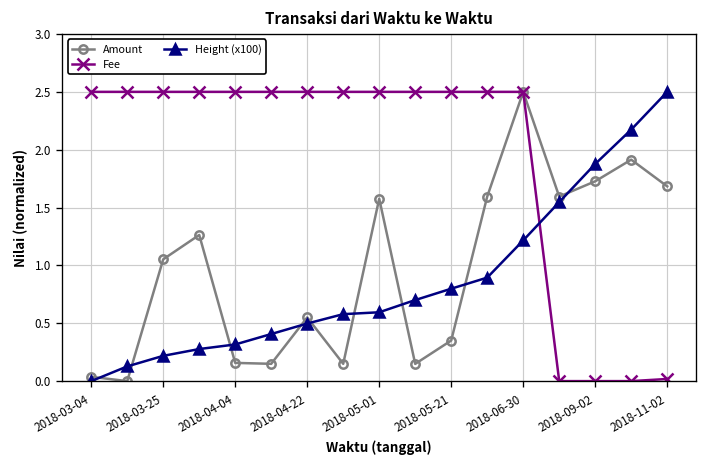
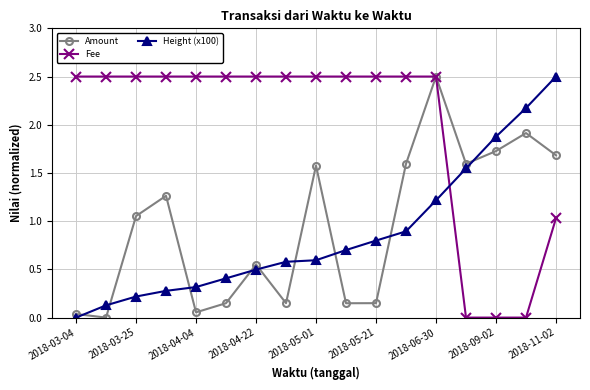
  {
    "Amount": {
      "2018-03-04": 0.0,
      "2018-03-25": 1.1,
-     "2018-04-04": 0.2,
+     "2018-04-04": 0.1,
      "2018-04-22": 0.6,
      "2018-05-01": 1.6,
-     "2018-05-21": 0.4,
+     "2018-05-21": 0.1,
      "2018-09-02": 1.7,
      "2018-11-02": 1.7
    },
    "Fee": {
      "2018-03-04": 2.5,
      "2018-03-25": 2.5,
      "2018-04-04": 2.5,
      "2018-04-22": 2.5,
      "2018-05-01": 2.5,
      "2018-05-21": 2.5,
      "2018-09-02": 0.0,
-     "2018-11-02": 0.0
+     "2018-11-02": 1.0
    },
    "Height (x100)": {
      "2018-03-04": 0.0,
      "2018-03-25": 0.2,
      "2018-04-04": 0.3,
      "2018-04-22": 0.5,
      "2018-05-01": 0.6,
      "2018-05-21": 0.8,
      "2018-06-30": 1.2,
      "2018-09-02": 1.9,
      "2018-11-02": 2.5
    }
  }
